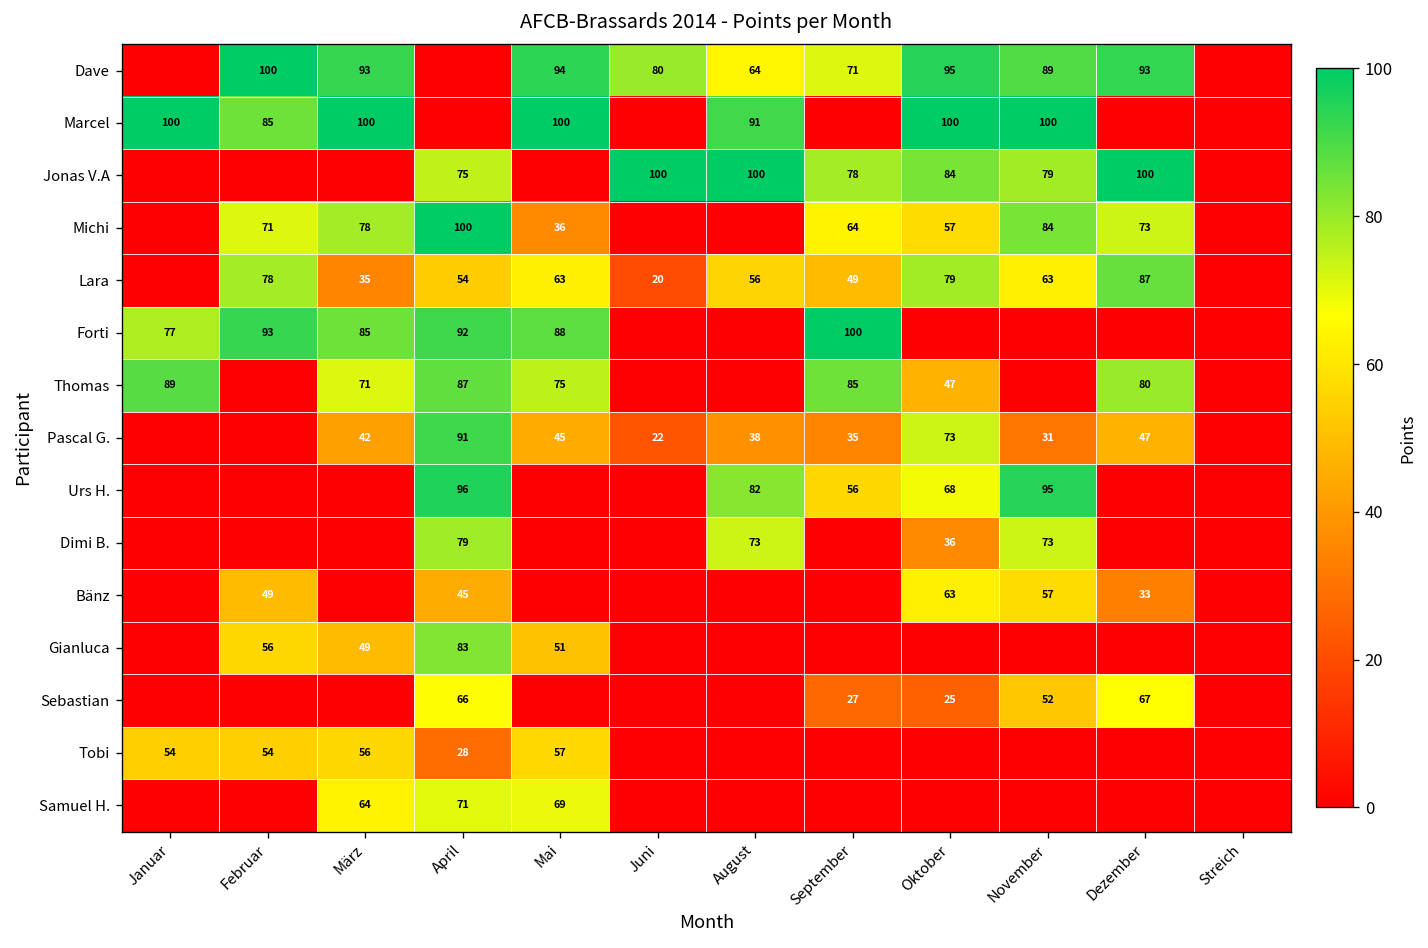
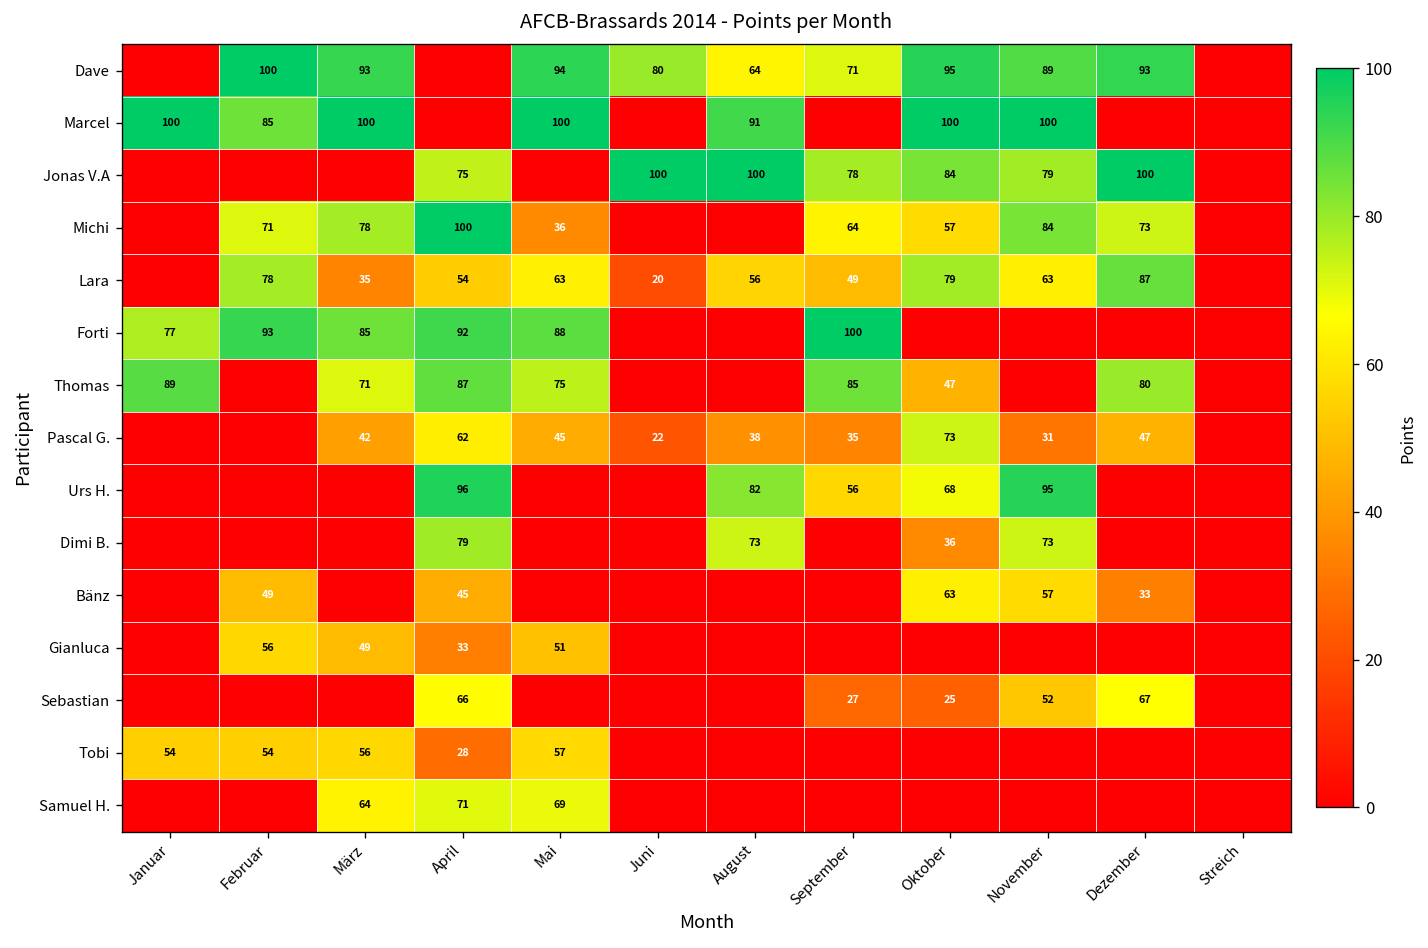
  {
    "Dave": {
      "Februar": 100,
      "März": 93,
      "Mai": 94,
      "Juni": 80,
      "August": 64,
      "September": 71,
      "Oktober": 95,
      "November": 89,
      "Dezember": 93
    },
    "Marcel": {
      "Januar": 100,
      "Februar": 85,
      "März": 100,
      "Mai": 100,
      "August": 91,
      "Oktober": 100,
      "November": 100
    },
    "Jonas V.A": {
      "April": 75,
      "Juni": 100,
      "August": 100,
      "September": 78,
      "Oktober": 84,
      "November": 79,
      "Dezember": 100
    },
    "Michi": {
      "Februar": 71,
      "März": 78,
      "April": 100,
      "Mai": 36,
      "September": 64,
      "Oktober": 57,
      "November": 84,
      "Dezember": 73
    },
    "Lara": {
      "Februar": 78,
      "März": 35,
      "April": 54,
      "Mai": 63,
      "Juni": 20,
      "August": 56,
      "September": 49,
      "Oktober": 79,
      "November": 63,
      "Dezember": 87
    },
    "Forti": {
      "Januar": 77,
      "Februar": 93,
      "März": 85,
      "April": 92,
      "Mai": 88,
      "September": 100
    },
    "Thomas": {
      "Januar": 89,
      "März": 71,
      "April": 87,
      "Mai": 75,
      "September": 85,
      "Oktober": 47,
      "Dezember": 80
    },
    "Pascal G.": {
      "März": 42,
-     "April": 91,
+     "April": 62,
      "Mai": 45,
      "Juni": 22,
      "August": 38,
      "September": 35,
      "Oktober": 73,
      "November": 31,
      "Dezember": 47
    },
    "Urs H.": {
      "April": 96,
      "August": 82,
      "September": 56,
      "Oktober": 68,
      "November": 95
    },
    "Dimi B.": {
      "April": 79,
      "August": 73,
      "Oktober": 36,
      "November": 73
    },
    "Bänz": {
      "Februar": 49,
      "April": 45,
      "Oktober": 63,
      "November": 57,
      "Dezember": 33
    },
    "Gianluca": {
      "Februar": 56,
      "März": 49,
-     "April": 83,
+     "April": 33,
      "Mai": 51
    },
    "Sebastian": {
      "April": 66,
      "September": 27,
      "Oktober": 25,
      "November": 52,
      "Dezember": 67
    },
    "Tobi": {
      "Januar": 54,
      "Februar": 54,
      "März": 56,
      "April": 28,
      "Mai": 57
    },
    "Samuel H.": {
      "März": 64,
      "April": 71,
      "Mai": 69
    }
  }
